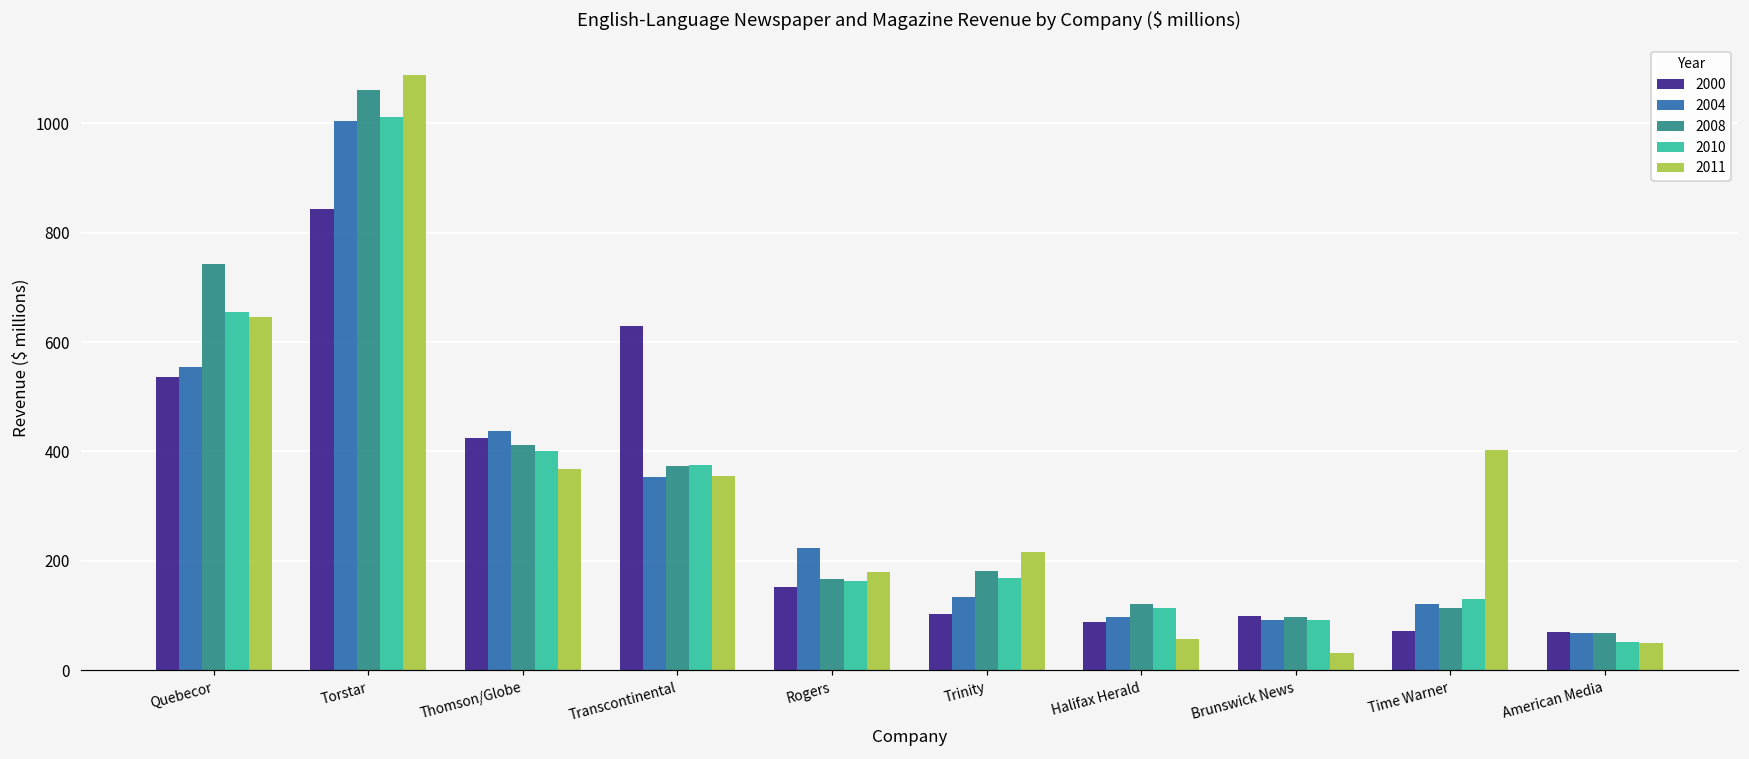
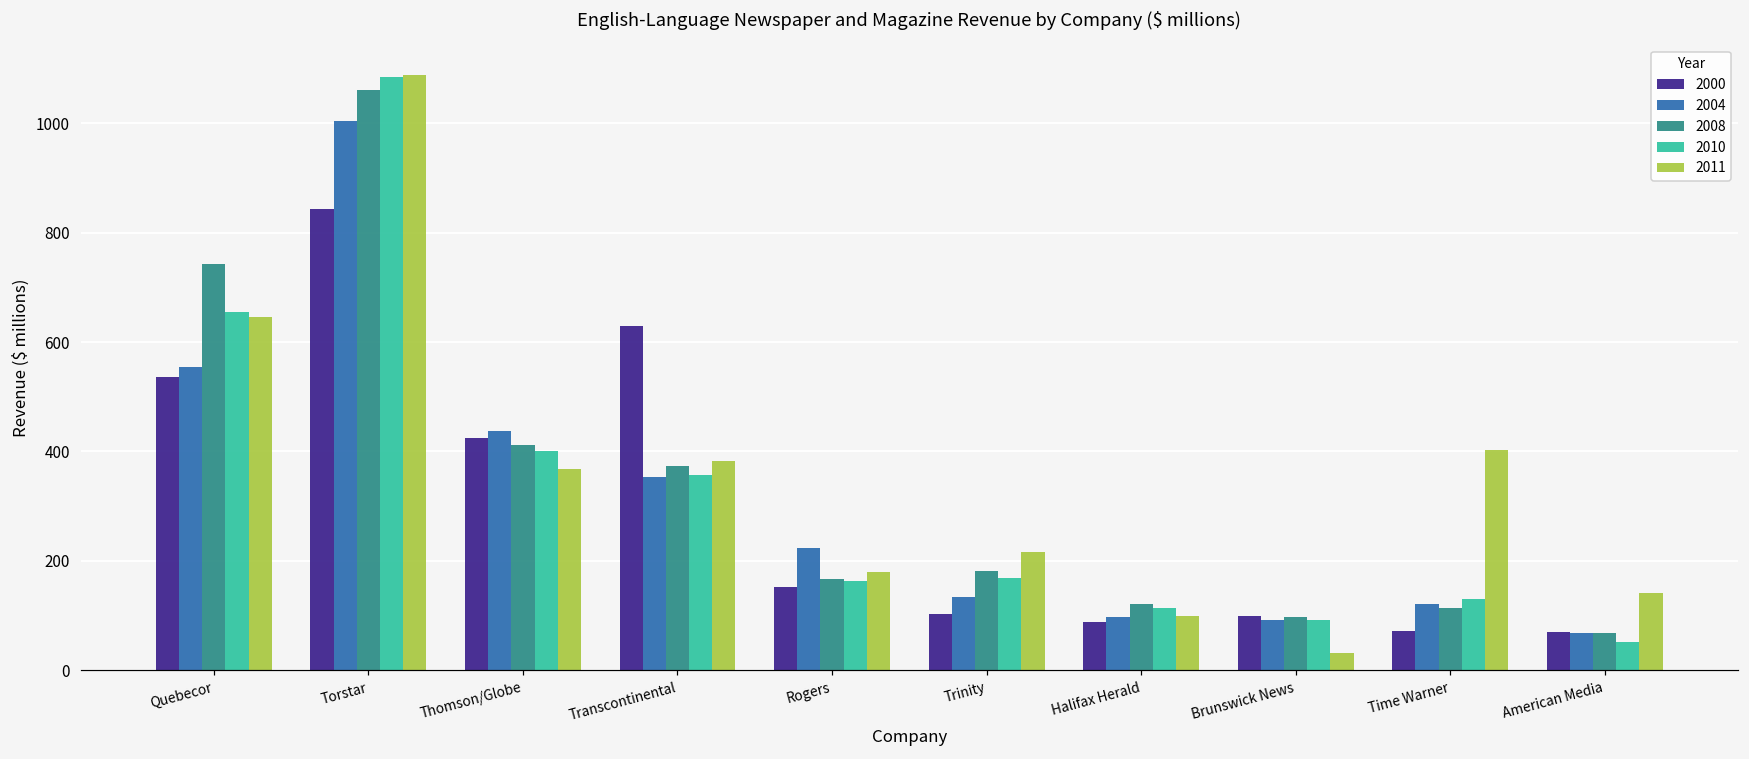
  {
    "2000": {
      "Quebecor": 540,
      "Torstar": 840,
      "Thomson/Globe": 420,
      "Transcontinental": 630,
      "Rogers": 150,
      "Trinity": 100,
      "Halifax Herald": 90,
      "Brunswick News": 100,
      "Time Warner": 70,
      "American Media": 70
    },
    "2010": {
      "Quebecor": 650,
-     "Torstar": 1010,
+     "Torstar": 1090,
      "Thomson/Globe": 400,
-     "Transcontinental": 380,
+     "Transcontinental": 360,
      "Rogers": 160,
      "Trinity": 170,
      "Halifax Herald": 110,
      "Brunswick News": 90,
      "Time Warner": 130,
      "American Media": 50
    },
    "2011": {
      "Quebecor": 650,
      "Torstar": 1090,
      "Thomson/Globe": 370,
-     "Transcontinental": 360,
+     "Transcontinental": 380,
      "Rogers": 180,
      "Trinity": 220,
-     "Halifax Herald": 60,
+     "Halifax Herald": 100,
      "Brunswick News": 30,
      "Time Warner": 400,
-     "American Media": 50
+     "American Media": 140
    }
  }
